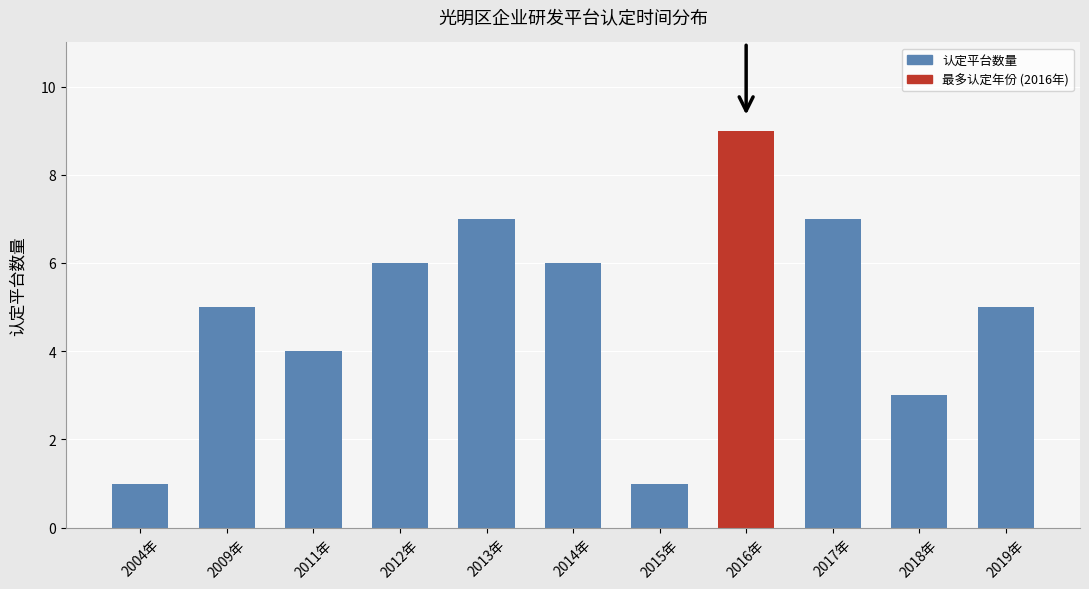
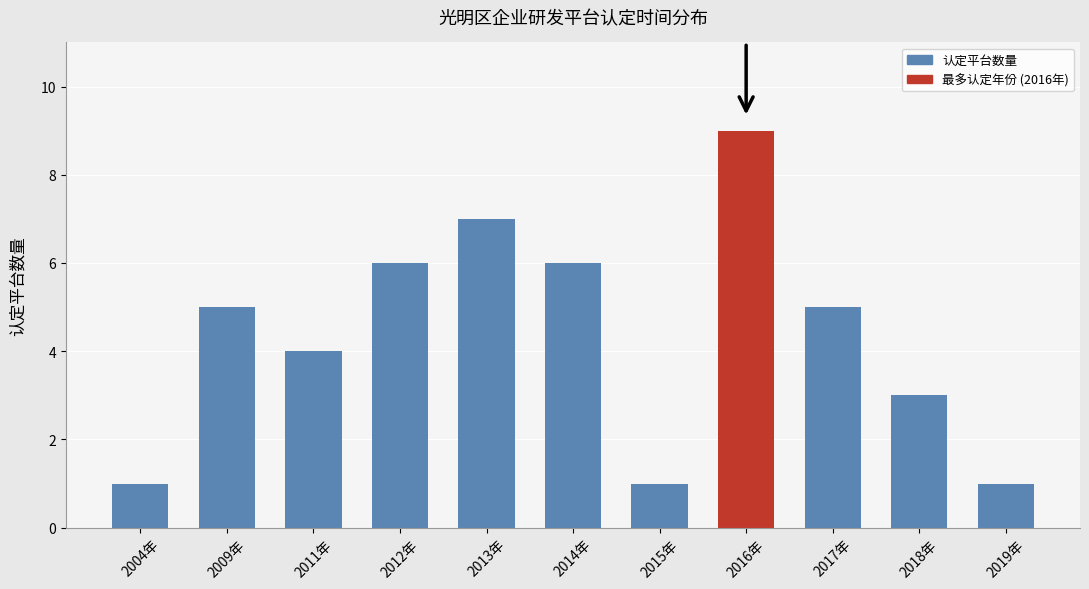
  {
    "2004年": 1,
    "2009年": 5,
    "2011年": 4,
    "2012年": 6,
    "2013年": 7,
    "2014年": 6,
    "2015年": 1,
    "2016年": 9,
-   "2017年": 7,
+   "2017年": 5,
    "2018年": 3,
-   "2019年": 5
+   "2019年": 1
  }
